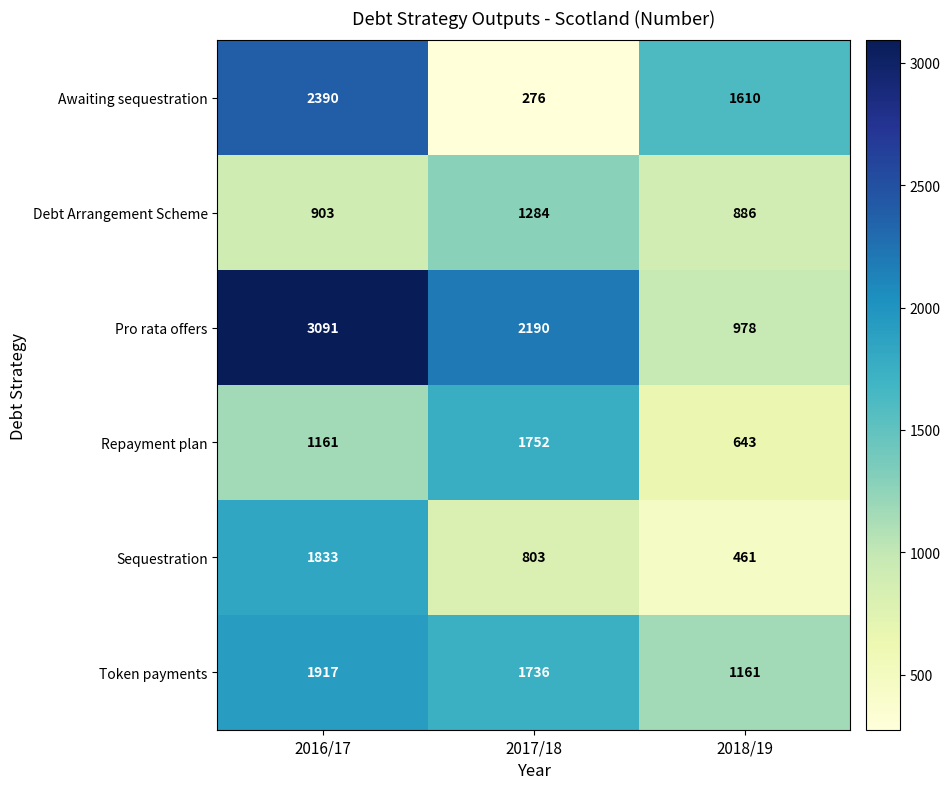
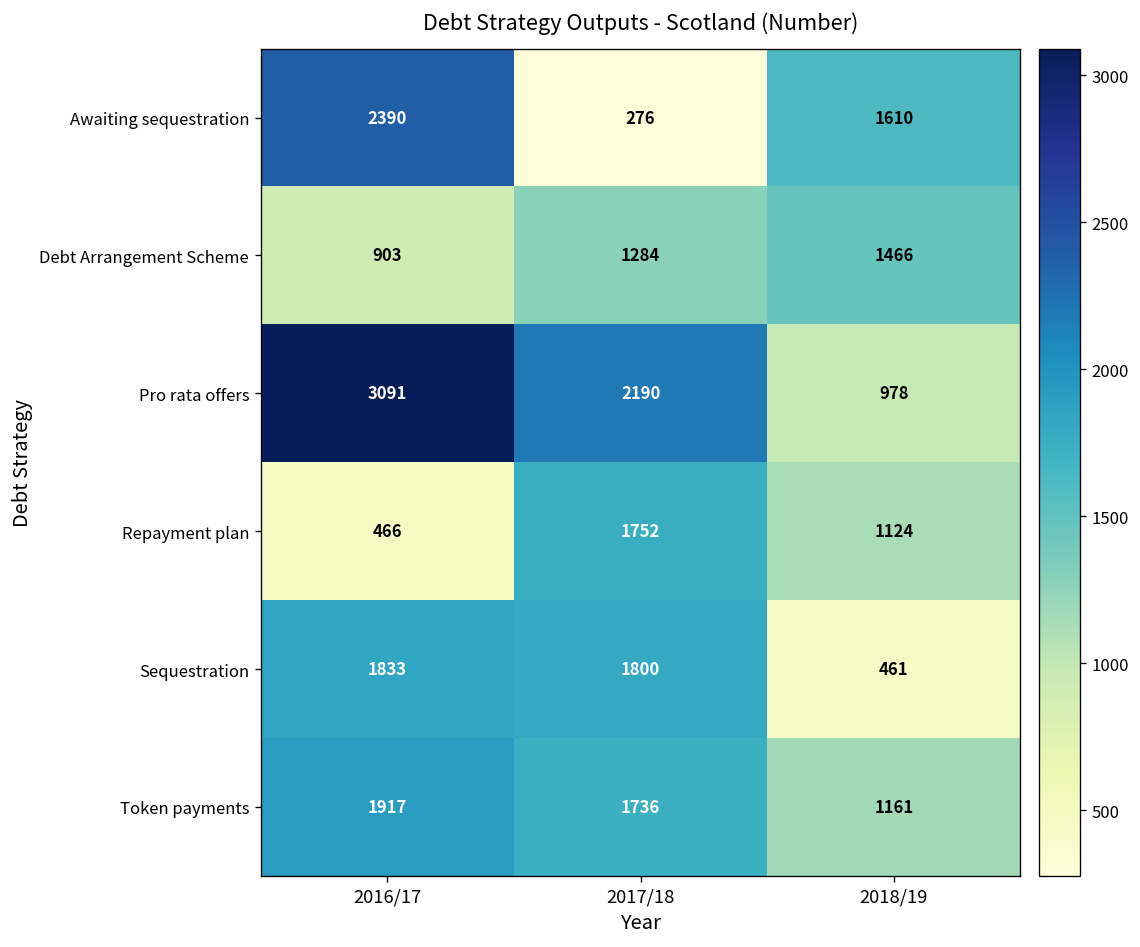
  {
    "Awaiting sequestration": {
      "2016/17": 2390,
      "2017/18": 276,
      "2018/19": 1610
    },
    "Debt Arrangement Scheme": {
      "2016/17": 903,
      "2017/18": 1284,
-     "2018/19": 886
+     "2018/19": 1466
    },
    "Pro rata offers": {
      "2016/17": 3091,
      "2017/18": 2190,
      "2018/19": 978
    },
    "Repayment plan": {
-     "2016/17": 1161,
+     "2016/17": 466,
      "2017/18": 1752,
-     "2018/19": 643
+     "2018/19": 1124
    },
    "Sequestration": {
      "2016/17": 1833,
-     "2017/18": 803,
+     "2017/18": 1800,
      "2018/19": 461
    },
    "Token payments": {
      "2016/17": 1917,
      "2017/18": 1736,
      "2018/19": 1161
    }
  }
